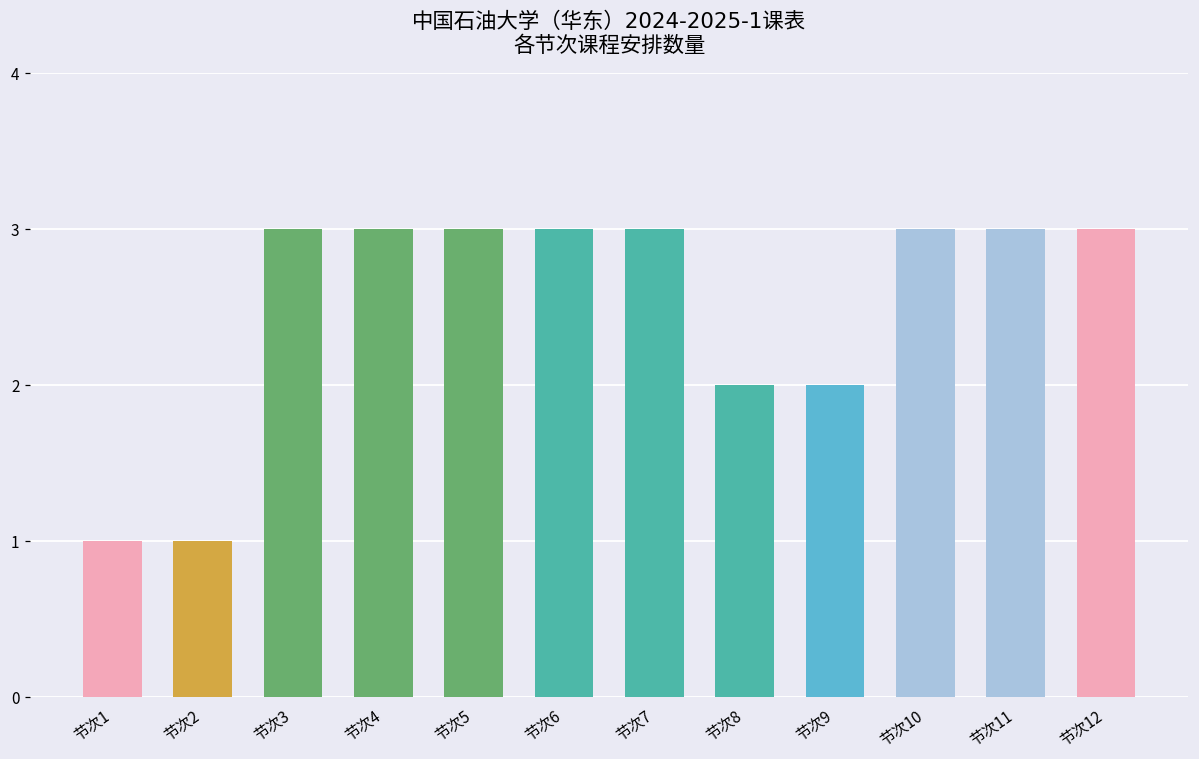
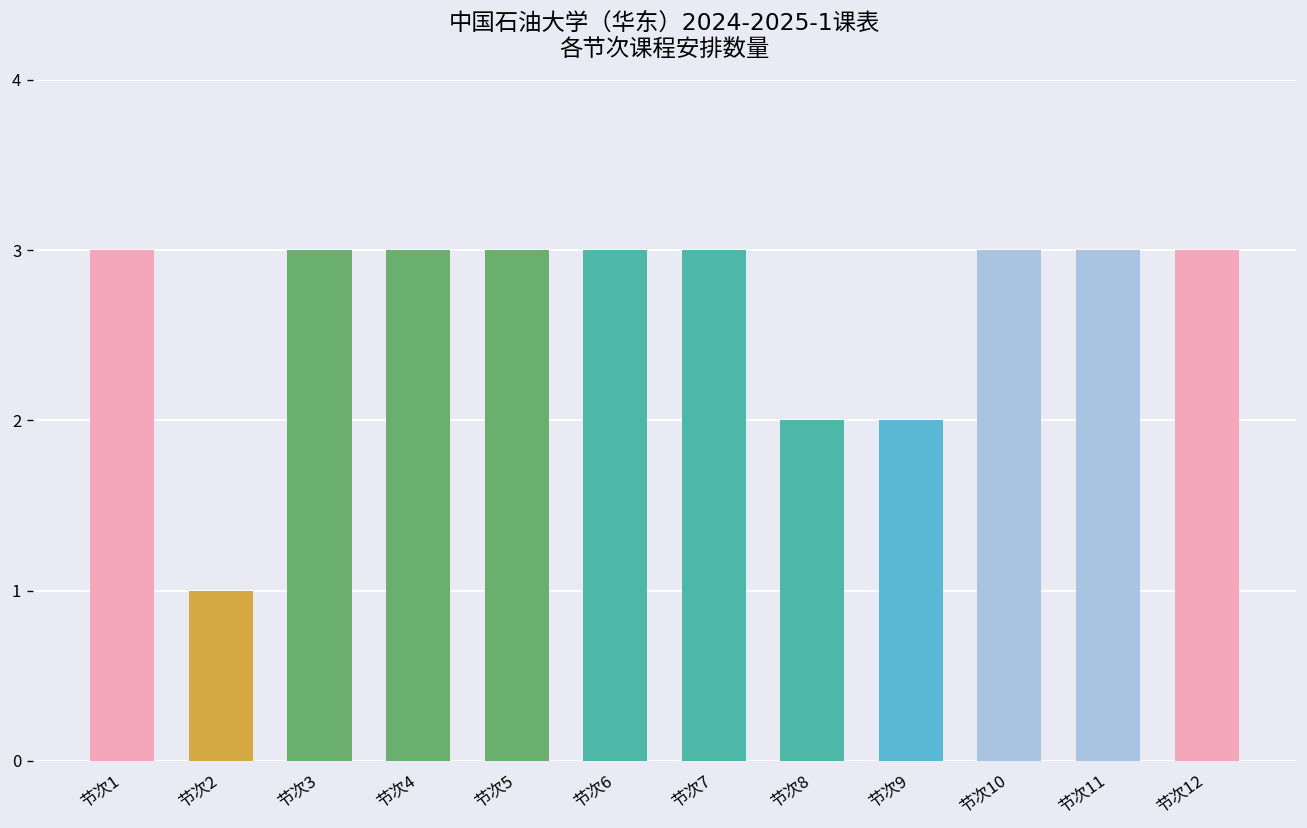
  {
-   "节次1": 1,
+   "节次1": 3,
    "节次2": 1,
    "节次3": 3,
    "节次4": 3,
    "节次5": 3,
    "节次6": 3,
    "节次7": 3,
    "节次8": 2,
    "节次9": 2,
    "节次10": 3,
    "节次11": 3,
    "节次12": 3
  }
